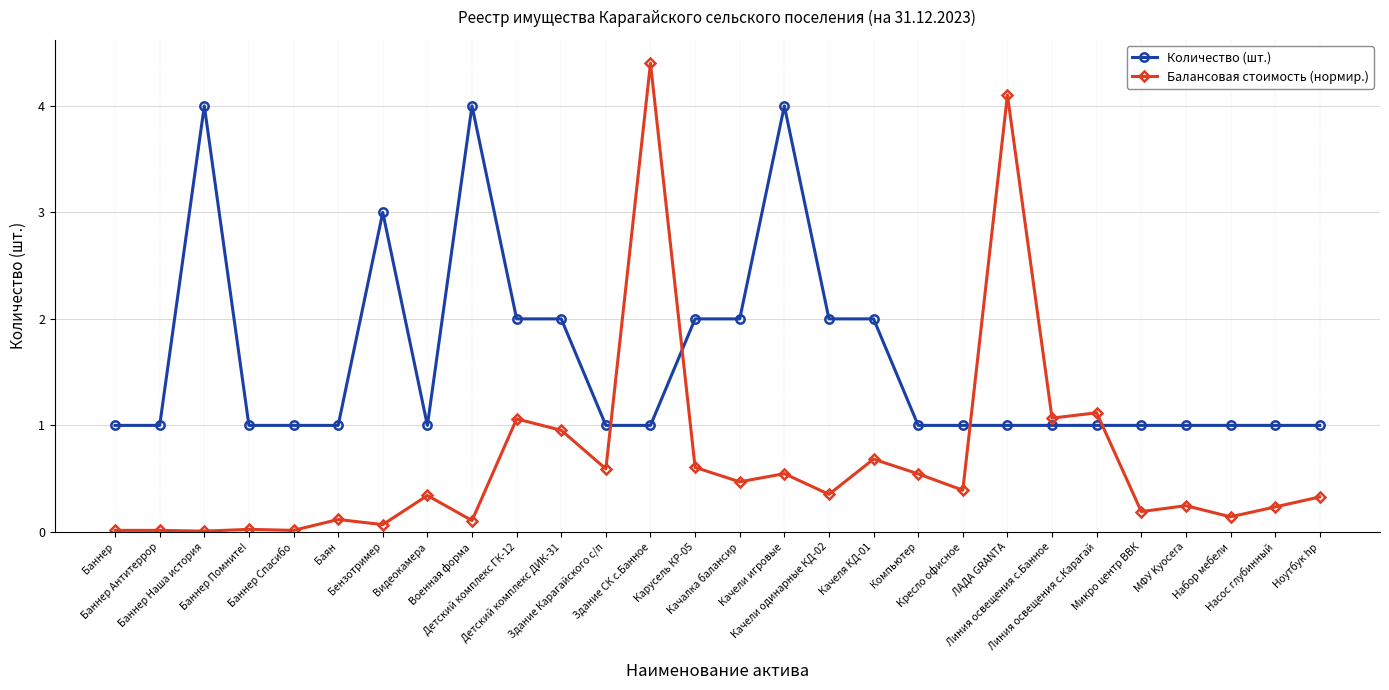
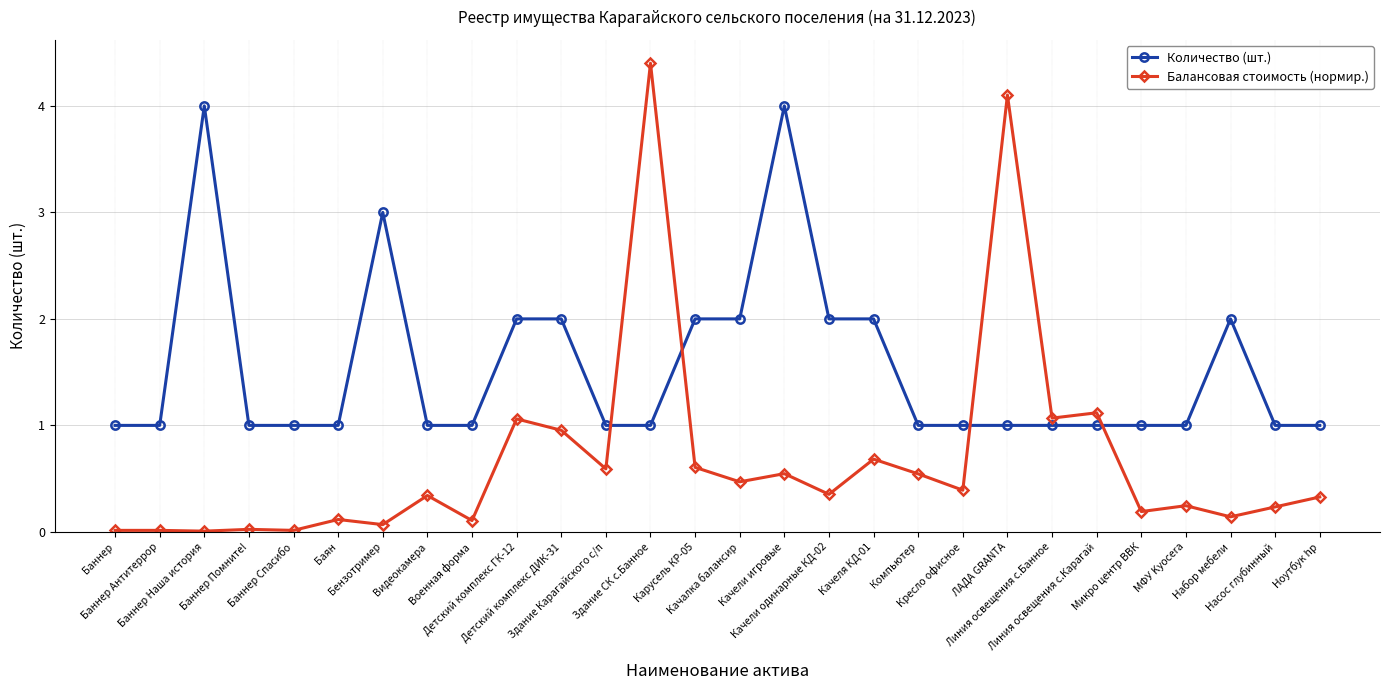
  {
    "Количество (шт.)": {
      "Баннер": 1,
      "Баннер Антитеррор": 1,
      "Баннер Наша история": 4,
      "Баннер Помните!": 1,
      "Баннер Спасибо": 1,
      "Баян": 1,
      "Бензотример": 3,
      "Видеокамера": 1,
-     "Военная форма": 4,
+     "Военная форма": 1,
      "Детский комплекс ГК-12": 2,
      "Детский комплекс ДИК-31": 2,
      "Здание Карагайского с/п": 1,
      "Здание СК с.Банное": 1,
      "Карусель КР-05": 2,
      "Качалка балансир": 2,
      "Качели игровые": 4,
      "Качели одинарные КД-02": 2,
      "Качеля КД-01": 2,
      "Компьютер": 1,
      "Кресло офисное": 1,
      "ЛАДА GRANTA": 1,
      "Линия освещения с.Банное": 1,
      "Линия освещения с.Карагай": 1,
      "Микро центр ВВК": 1,
      "МФУ Kyocera": 1,
-     "Набор мебели": 1,
+     "Набор мебели": 2,
      "Насос глубинный": 1,
      "Ноутбук hp": 1
    },
    "Балансовая стоимость (нормир.)": {
      "Баннер": 0,
      "Баннер Антитеррор": 0,
      "Баннер Наша история": 0,
      "Баннер Помните!": 0.02,
      "Баннер Спасибо": 0,
      "Баян": 0.12,
      "Бензотример": 0.07,
      "Видеокамера": 0.34,
      "Военная форма": 0.11,
      "Детский комплекс ГК-12": 1.06,
      "Детский комплекс ДИК-31": 0.95,
      "Здание Карагайского с/п": 0.59,
      "Здание СК с.Банное": 4.40,
      "Карусель КР-05": 0.61,
      "Качалка балансир": 0.47,
      "Качели игровые": 0.55,
      "Качели одинарные КД-02": 0.35,
      "Качеля КД-01": 0.68,
      "Компьютер": 0.54,
      "Кресло офисное": 0.39,
      "ЛАДА GRANTA": 4.10,
      "Линия освещения с.Банное": 1.07,
      "Линия освещения с.Карагай": 1.12,
      "Микро центр ВВК": 0.19,
      "МФУ Kyocera": 0.25,
      "Набор мебели": 0.14,
      "Насос глубинный": 0.23,
      "Ноутбук hp": 0.33
    }
  }
